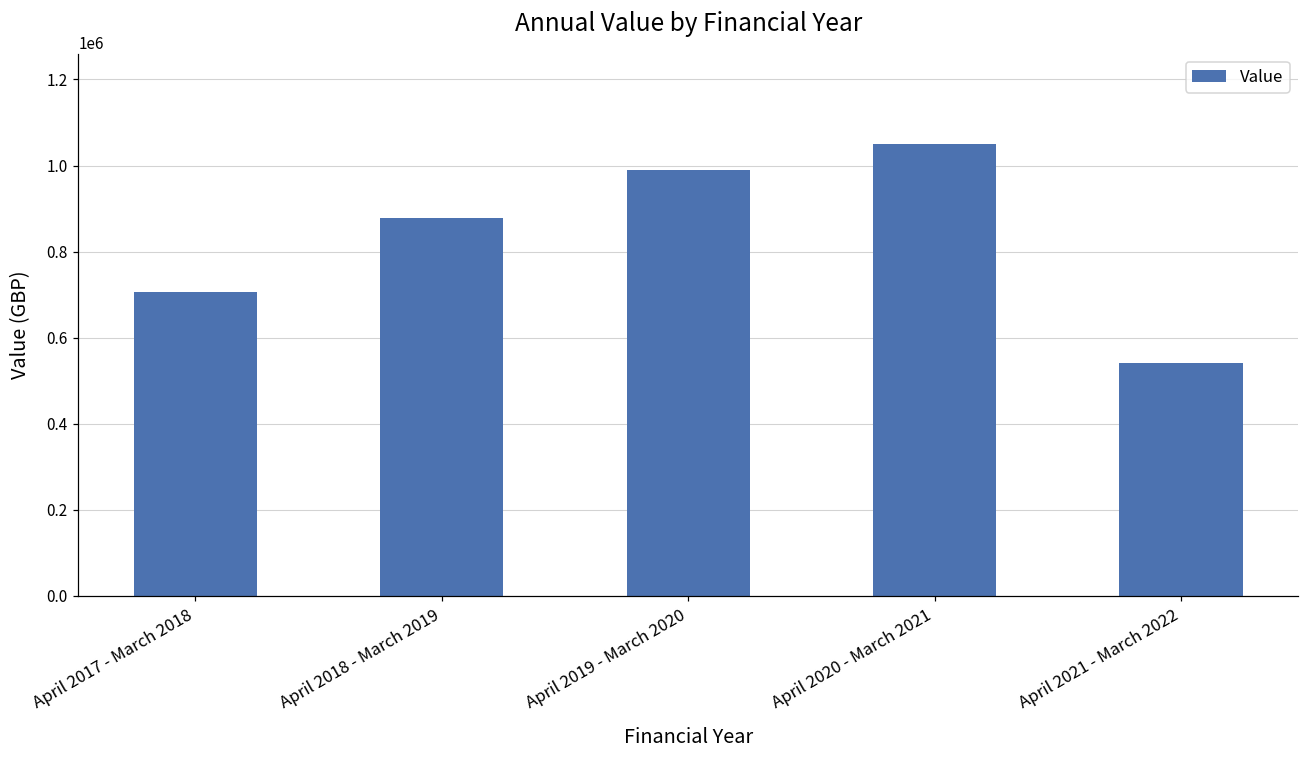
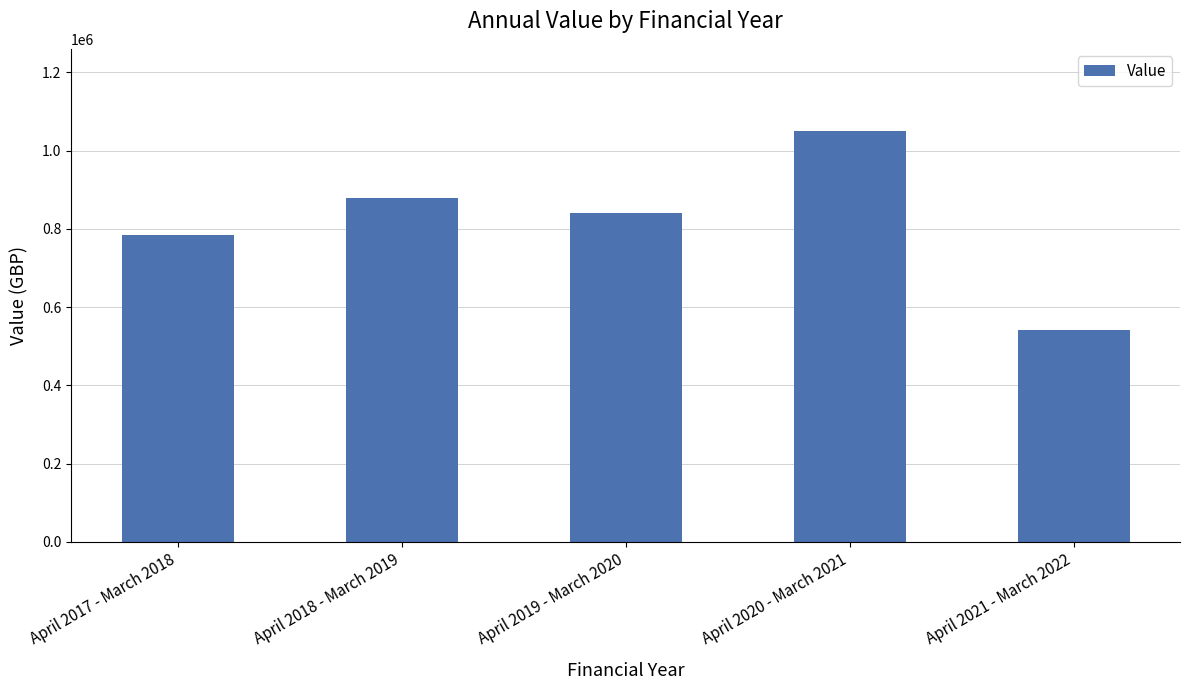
  {
-   "April 2017 - March 2018": 710000,
+   "April 2017 - March 2018": 780000,
    "April 2018 - March 2019": 880000,
-   "April 2019 - March 2020": 990000,
+   "April 2019 - March 2020": 840000,
    "April 2020 - March 2021": 1050000,
    "April 2021 - March 2022": 540000
  }
